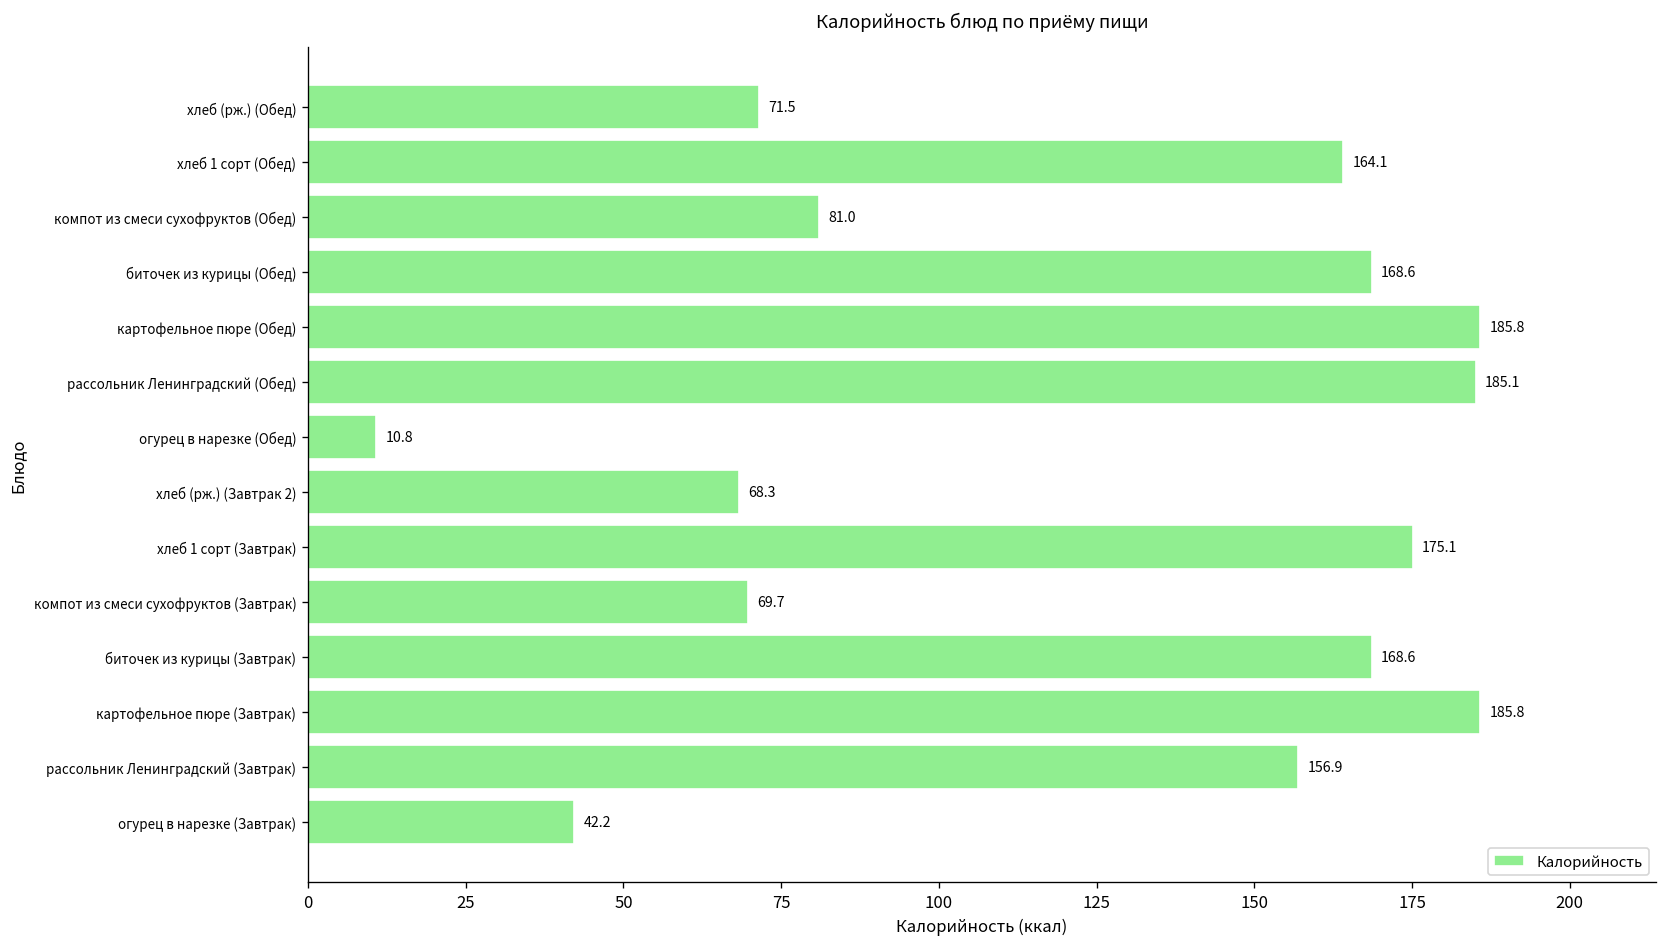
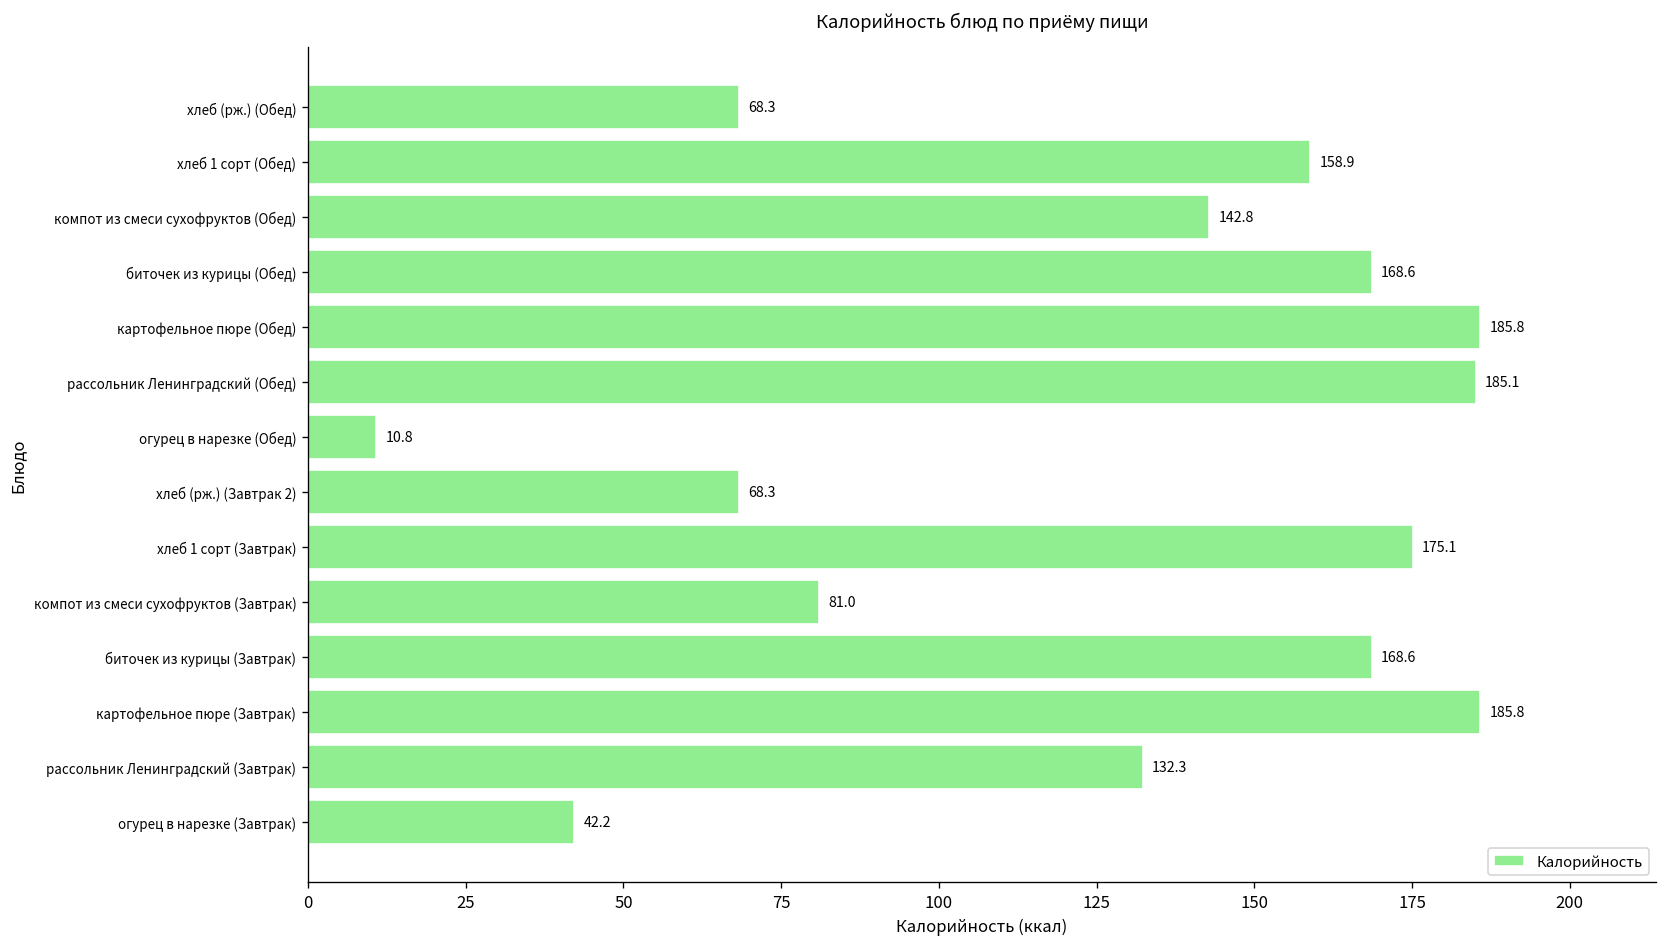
  {
-   "хлеб (рж.) (Обед)": 71.5,
-   "хлеб 1 сорт (Обед)": 164.1,
-   "компот из смеси сухофруктов (Обед)": 81.0,
+   "хлеб (рж.) (Обед)": 68.3,
+   "хлеб 1 сорт (Обед)": 158.9,
+   "компот из смеси сухофруктов (Обед)": 142.8,
    "биточек из курицы (Обед)": 168.6,
    "картофельное пюре (Обед)": 185.8,
    "рассольник Ленинградский (Обед)": 185.1,
    "огурец в нарезке (Обед)": 10.8,
    "хлеб (рж.) (Завтрак 2)": 68.3,
    "хлеб 1 сорт (Завтрак)": 175.1,
-   "компот из смеси сухофруктов (Завтрак)": 69.7,
+   "компот из смеси сухофруктов (Завтрак)": 81.0,
    "биточек из курицы (Завтрак)": 168.6,
    "картофельное пюре (Завтрак)": 185.8,
-   "рассольник Ленинградский (Завтрак)": 156.9,
+   "рассольник Ленинградский (Завтрак)": 132.3,
    "огурец в нарезке (Завтрак)": 42.2
  }
